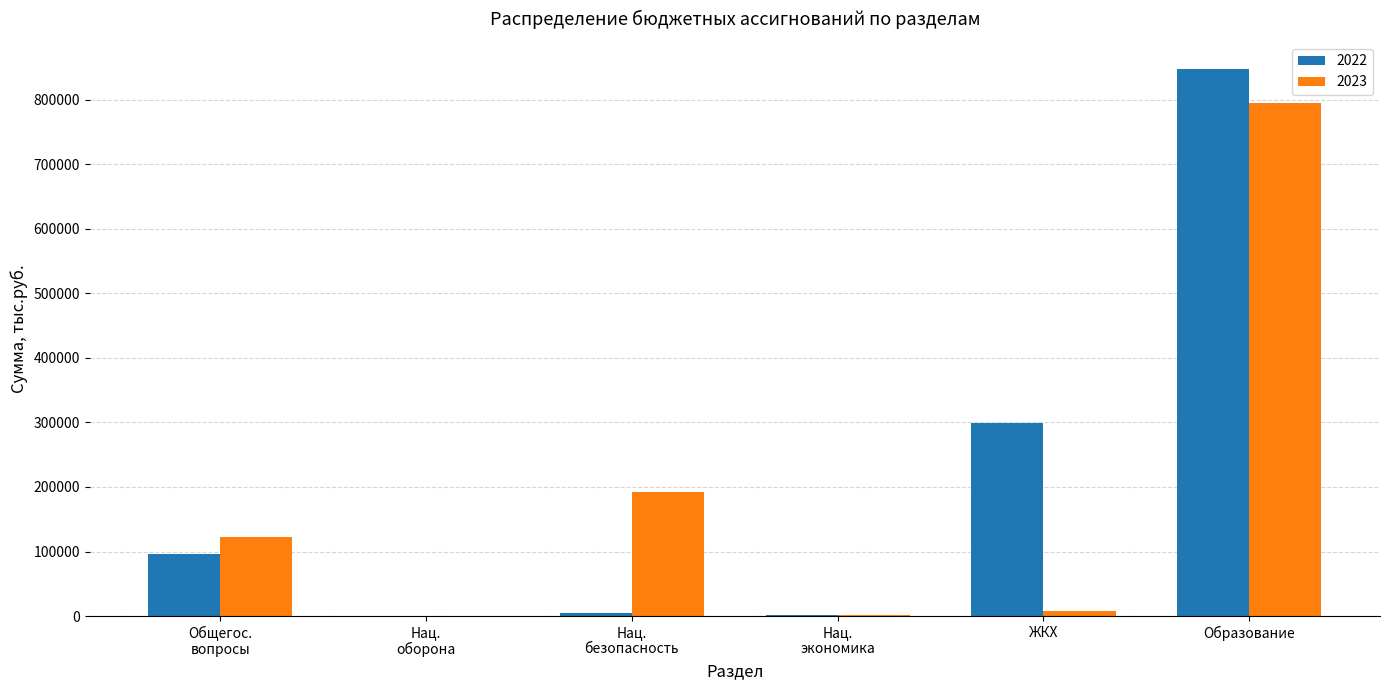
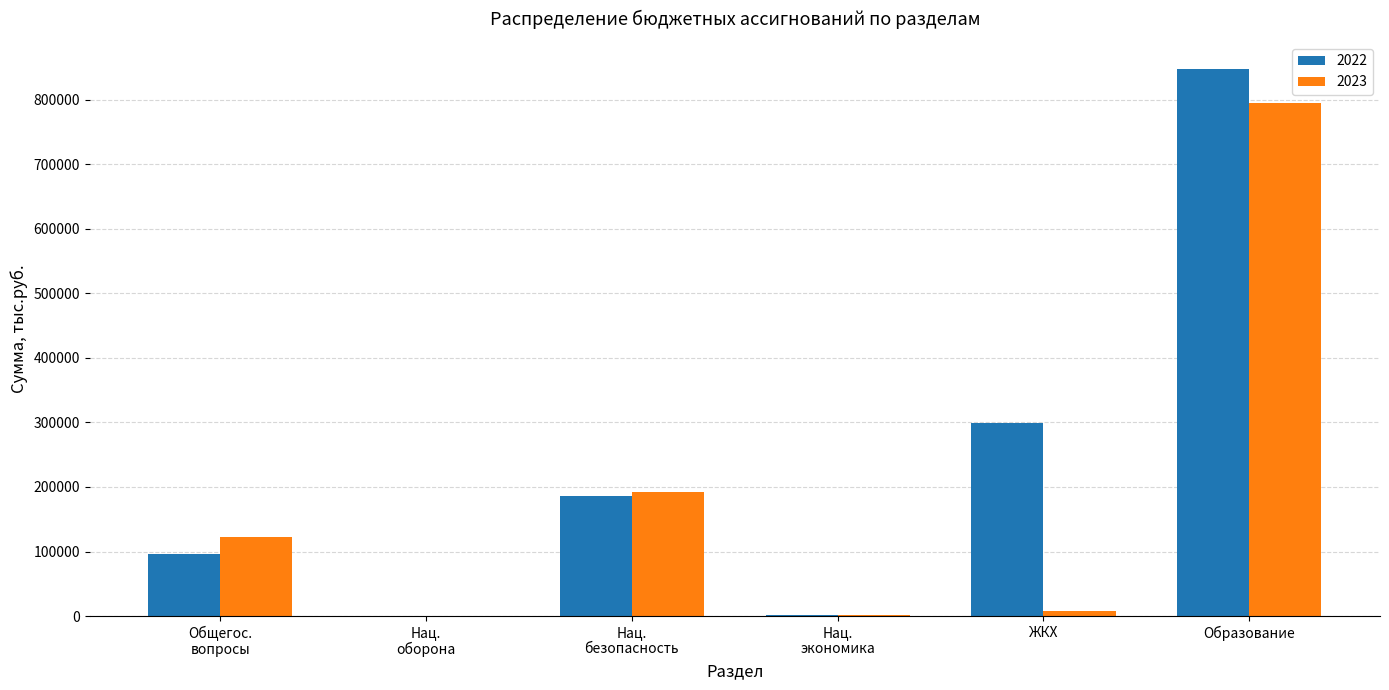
  {
    "2022": {
      "Общегос. вопросы": 100000,
-     "Нац. безопасность": 10000,
+     "Нац. безопасность": 190000,
      "ЖКХ": 300000,
      "Образование": 850000
    },
    "2023": {
      "Общегос. вопросы": 120000,
      "Нац. безопасность": 190000,
      "ЖКХ": 10000,
      "Образование": 800000
    }
  }
